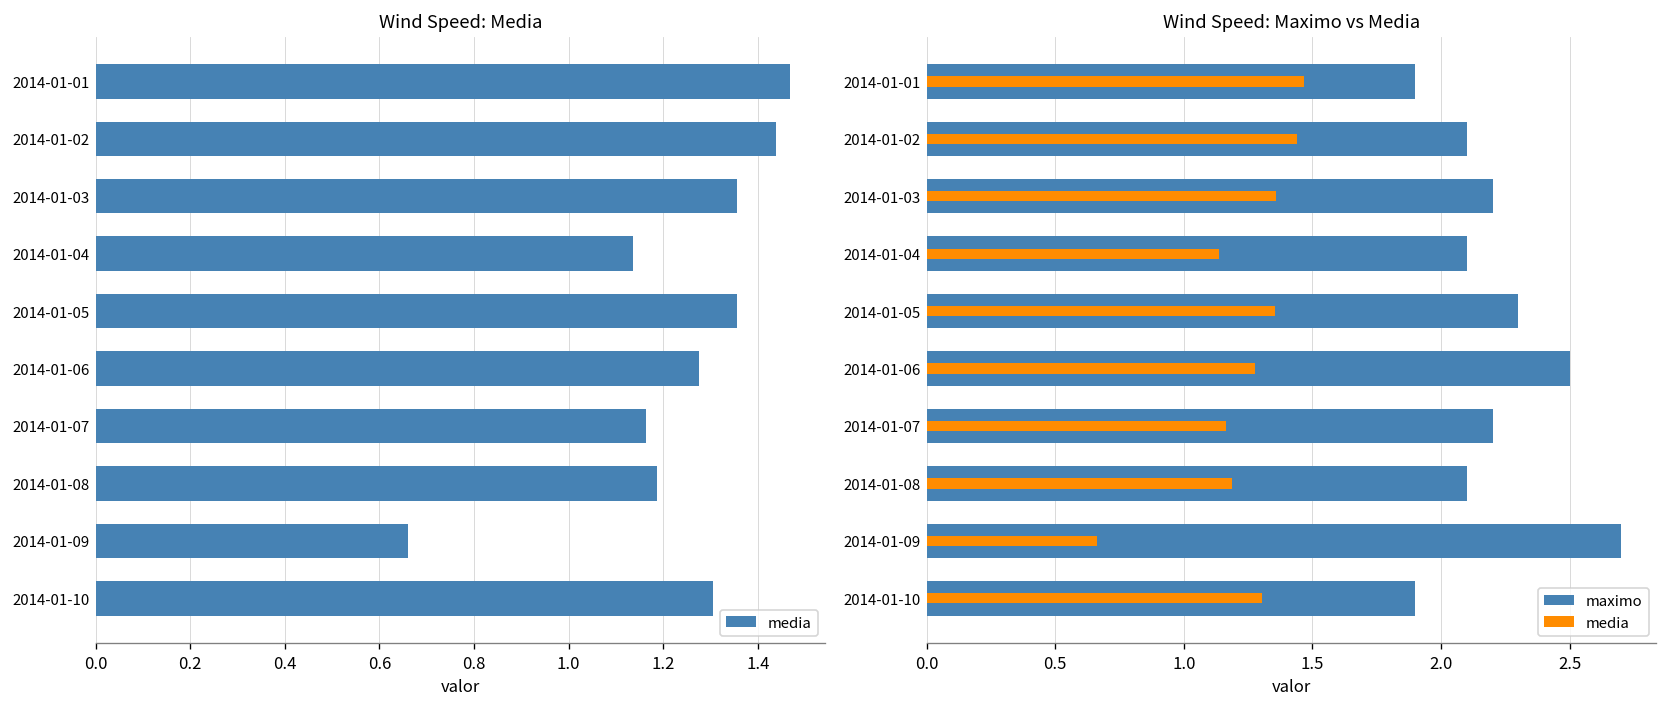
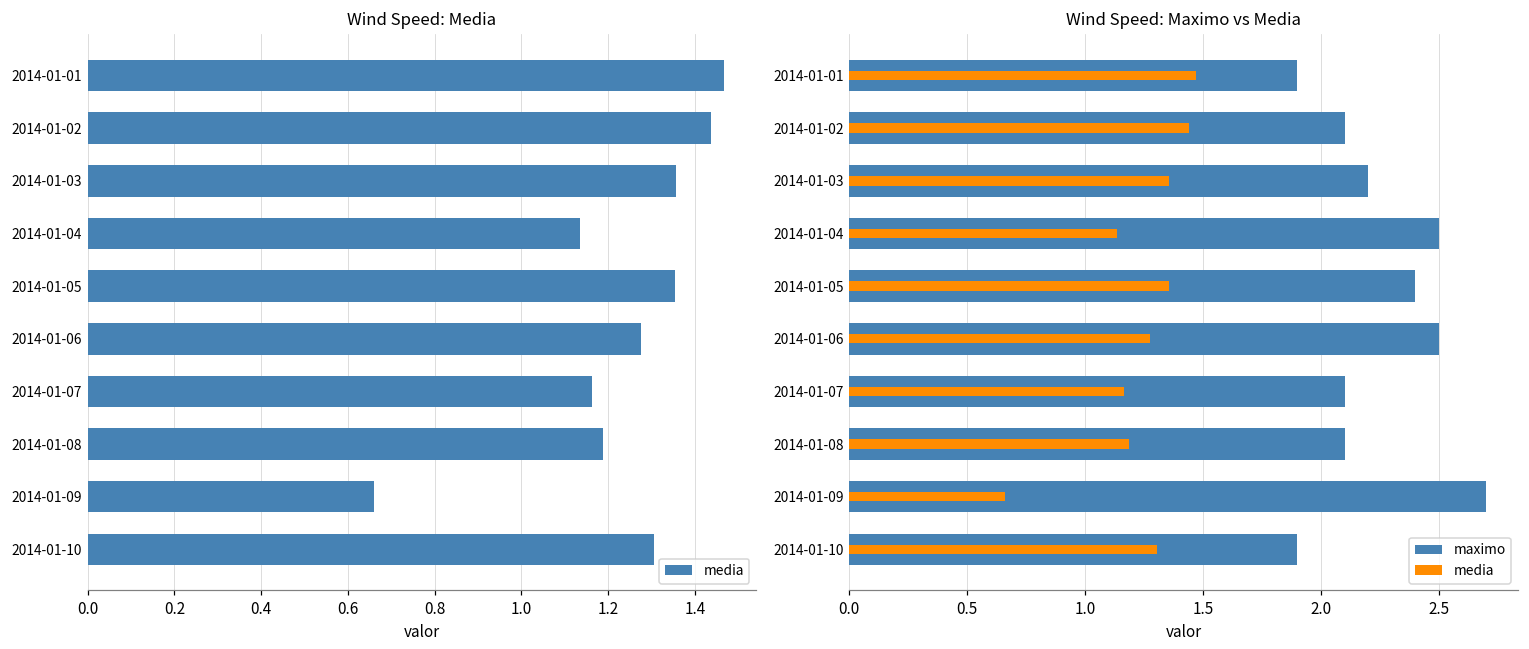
  {
    "Wind Speed: Media": {
      "2014-01-01": 1.47,
      "2014-01-02": 1.44,
      "2014-01-03": 1.36,
      "2014-01-04": 1.14,
      "2014-01-05": 1.36,
      "2014-01-06": 1.28,
      "2014-01-07": 1.16,
      "2014-01-08": 1.19,
      "2014-01-09": 0.66,
      "2014-01-10": 1.31
    },
    "Wind Speed: Maximo vs Media": {
      "maximo": {
        "2014-01-01": 1.9,
        "2014-01-02": 2.1,
        "2014-01-03": 2.2,
-       "2014-01-04": 2.1,
-       "2014-01-05": 2.3,
+       "2014-01-04": 2.5,
+       "2014-01-05": 2.4,
        "2014-01-06": 2.5,
-       "2014-01-07": 2.2,
+       "2014-01-07": 2.1,
        "2014-01-08": 2.1,
        "2014-01-09": 2.7,
        "2014-01-10": 1.9
      }
    }
  }
